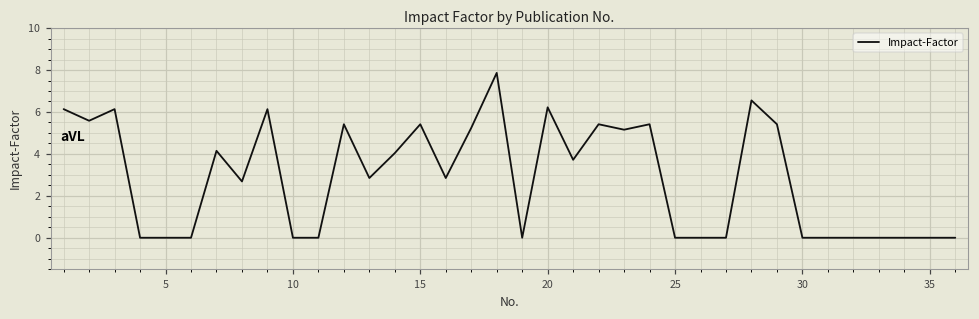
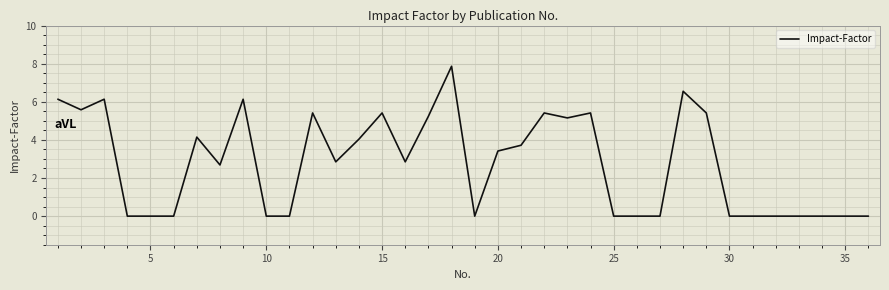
  {
    "5": 0.0,
    "10": 0.0,
    "15": 5.4,
-   "20": 6.2,
+   "20": 3.4,
    "25": 0.0,
    "30": 0.0,
    "35": 0.0
  }
